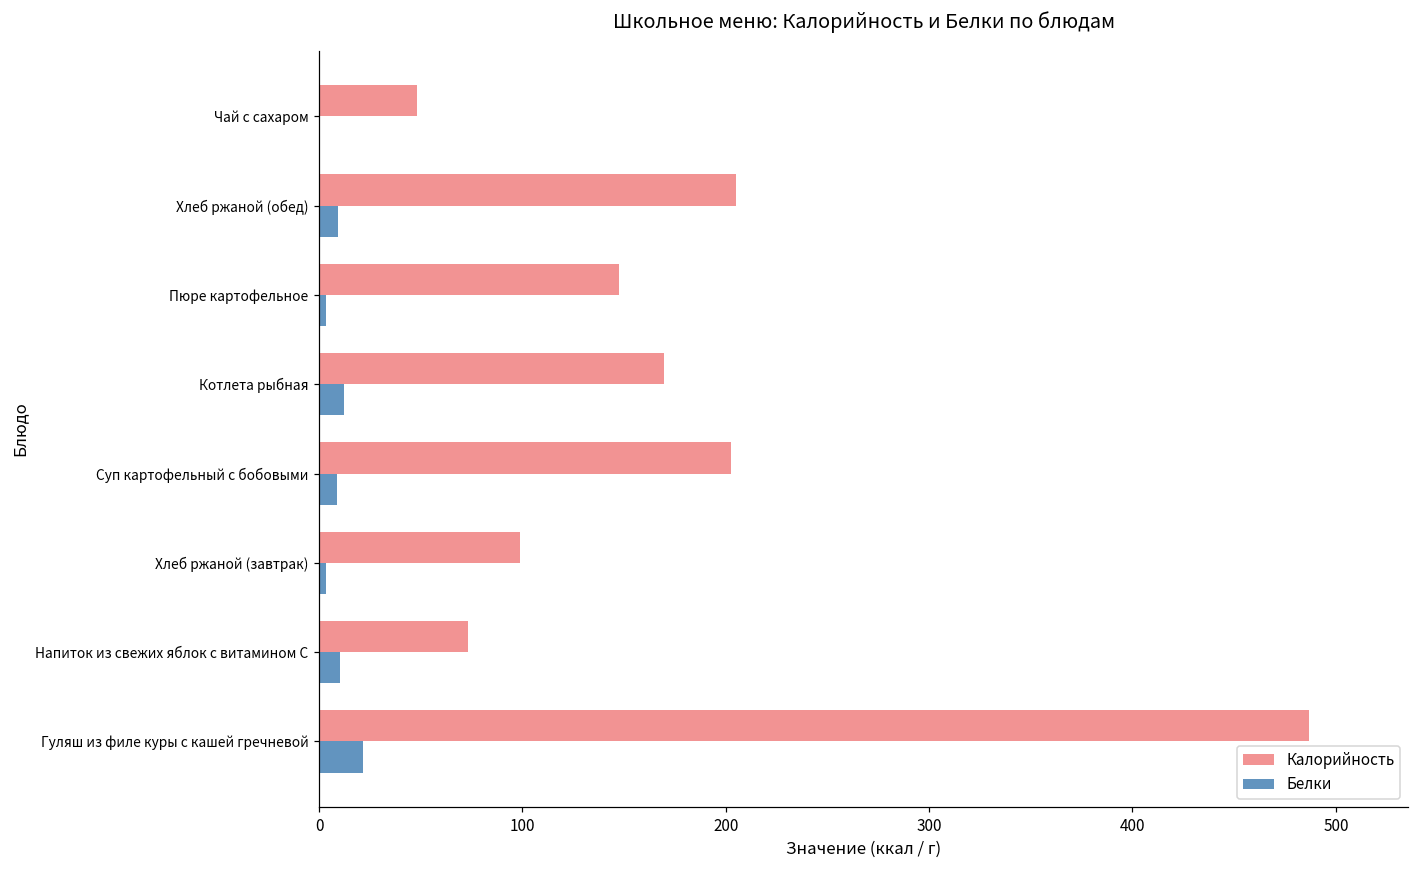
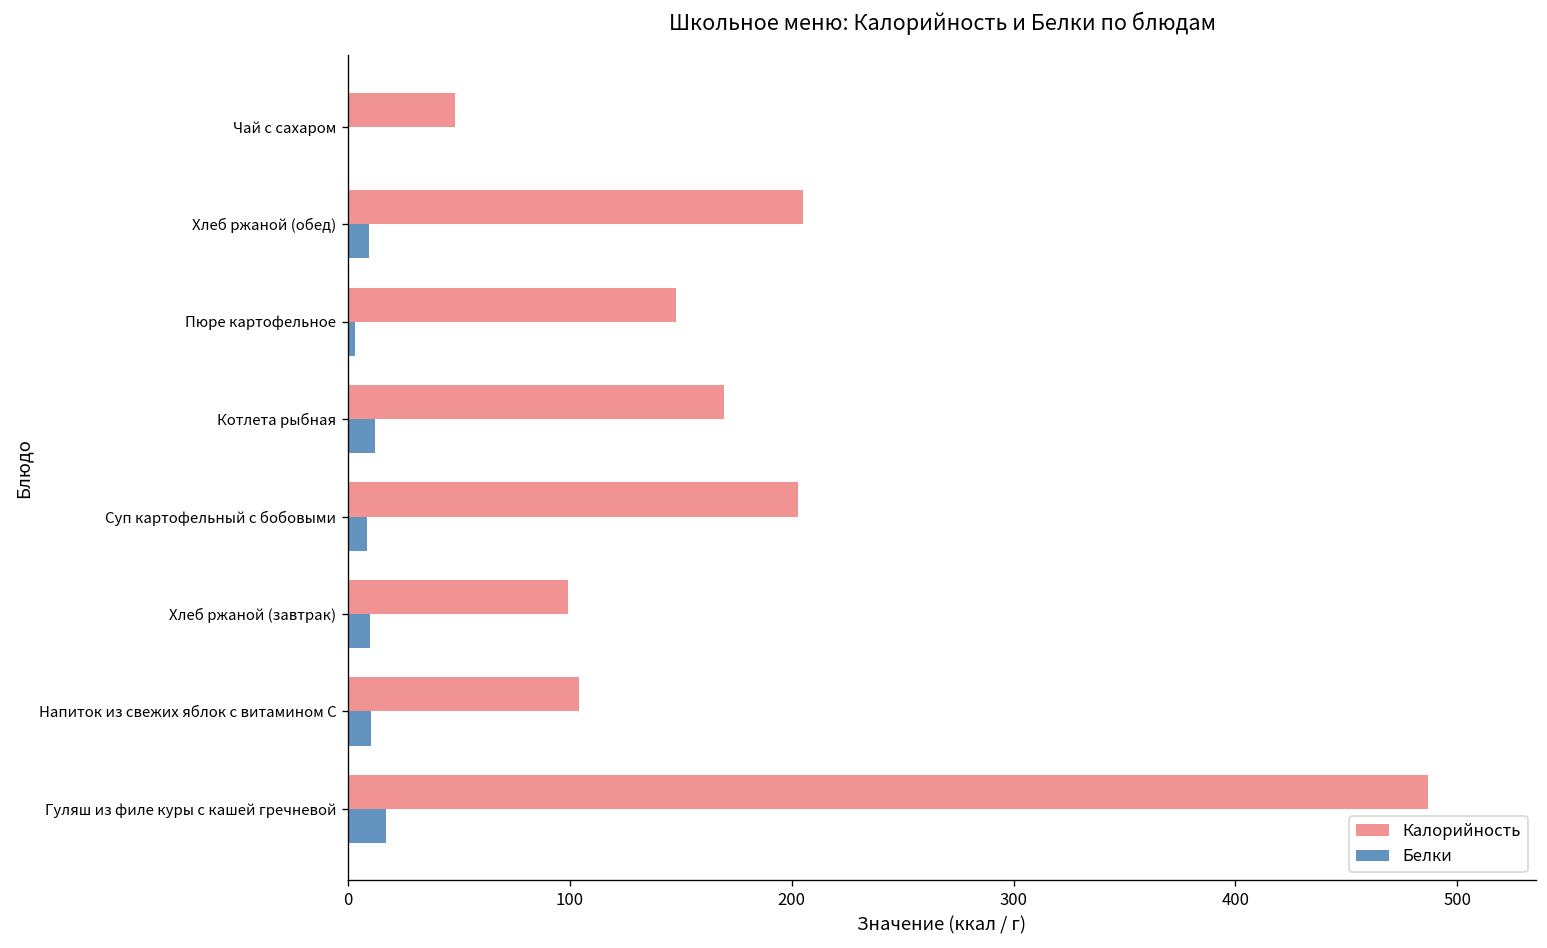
  {
    "Калорийность": {
      "Чай с сахаром": 48,
      "Хлеб ржаной (обед)": 205,
      "Пюре картофельное": 148,
      "Котлета рыбная": 169,
      "Суп картофельный с бобовыми": 203,
      "Хлеб ржаной (завтрак)": 99,
-     "Напиток из свежих яблок с витамином С": 73,
+     "Напиток из свежих яблок с витамином С": 104,
      "Гуляш из филе куры с кашей гречневой": 487
    },
    "Белки": {
      "Чай с сахаром": 0,
      "Хлеб ржаной (обед)": 9,
      "Пюре картофельное": 3,
      "Котлета рыбная": 12,
      "Суп картофельный с бобовыми": 9,
-     "Хлеб ржаной (завтрак)": 3,
+     "Хлеб ржаной (завтрак)": 10,
      "Напиток из свежих яблок с витамином С": 10,
-     "Гуляш из филе куры с кашей гречневой": 22
+     "Гуляш из филе куры с кашей гречневой": 17
    }
  }
